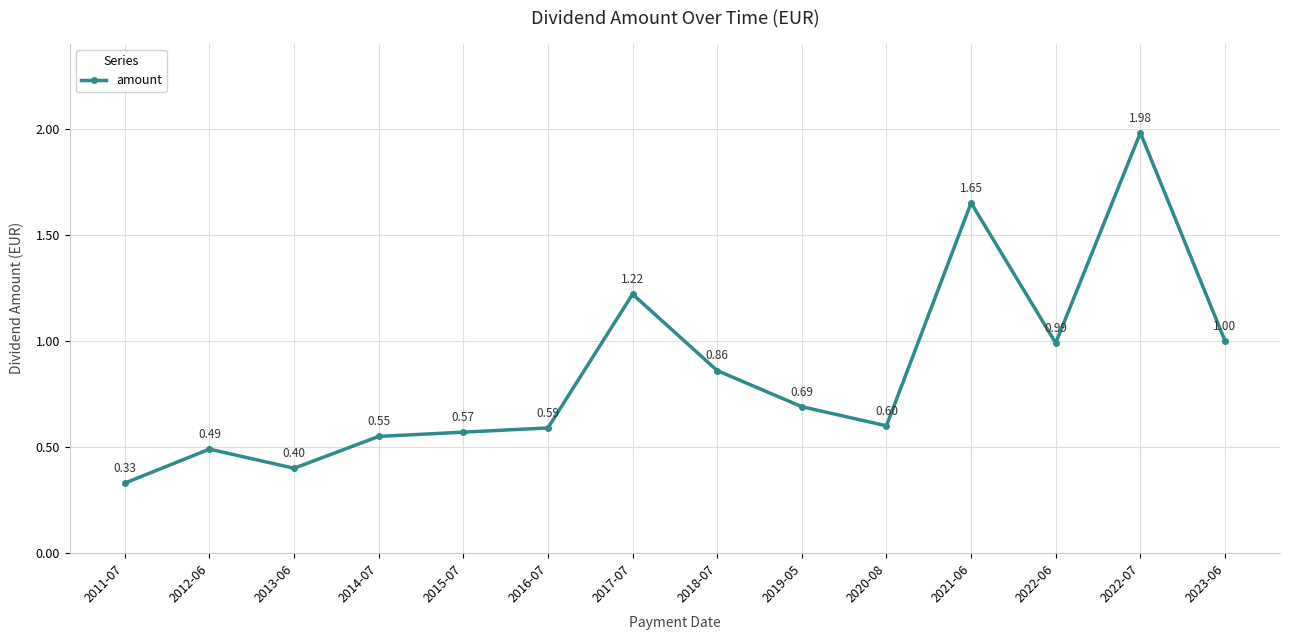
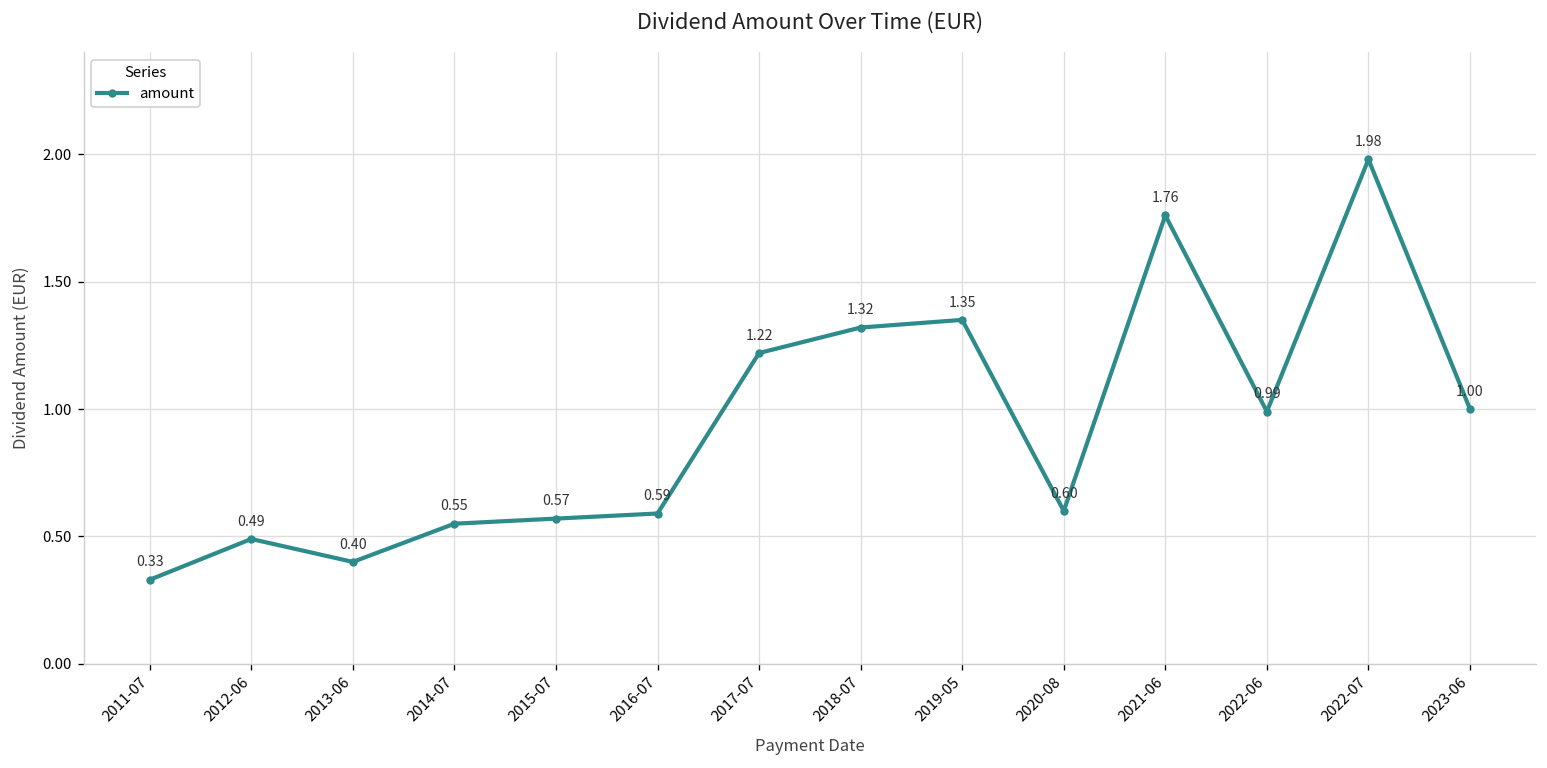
  {
    "2011-07": 0.33,
    "2012-06": 0.49,
    "2013-06": 0.40,
    "2014-07": 0.55,
    "2015-07": 0.57,
    "2016-07": 0.59,
    "2017-07": 1.22,
-   "2018-07": 0.86,
-   "2019-05": 0.69,
+   "2018-07": 1.32,
+   "2019-05": 1.35,
    "2020-08": 0.60,
-   "2021-06": 1.65,
+   "2021-06": 1.76,
    "2022-06": 0.99,
    "2022-07": 1.98,
    "2023-06": 1.00
  }
